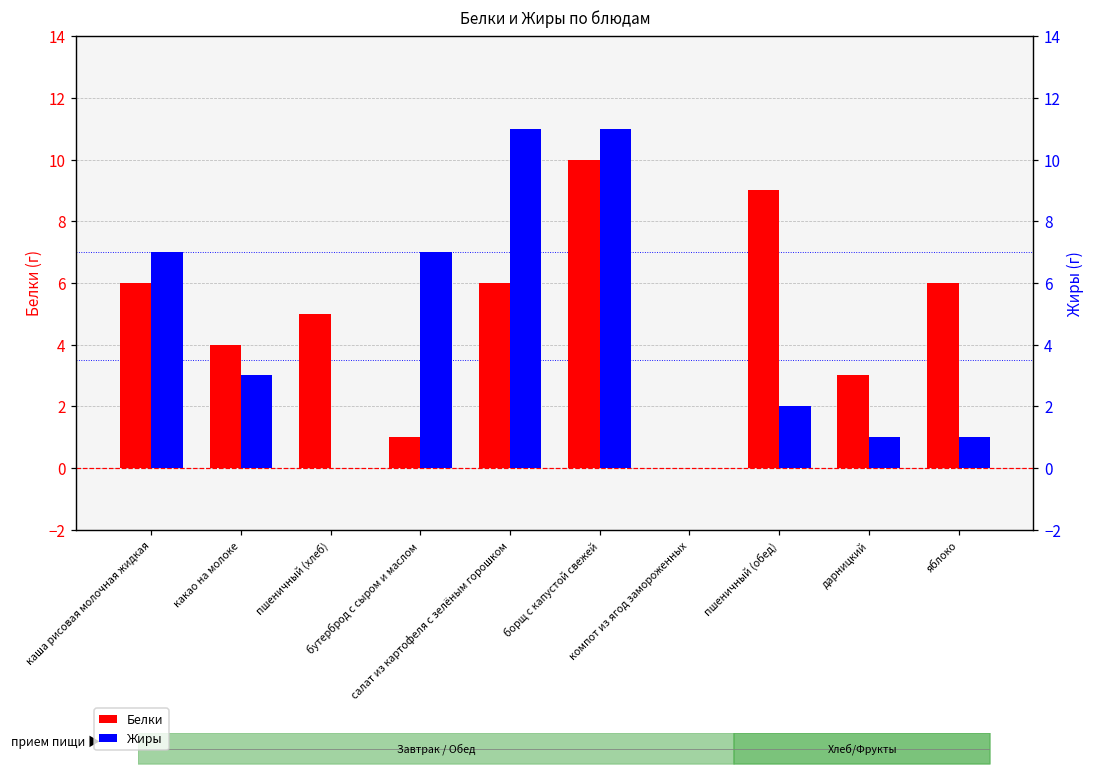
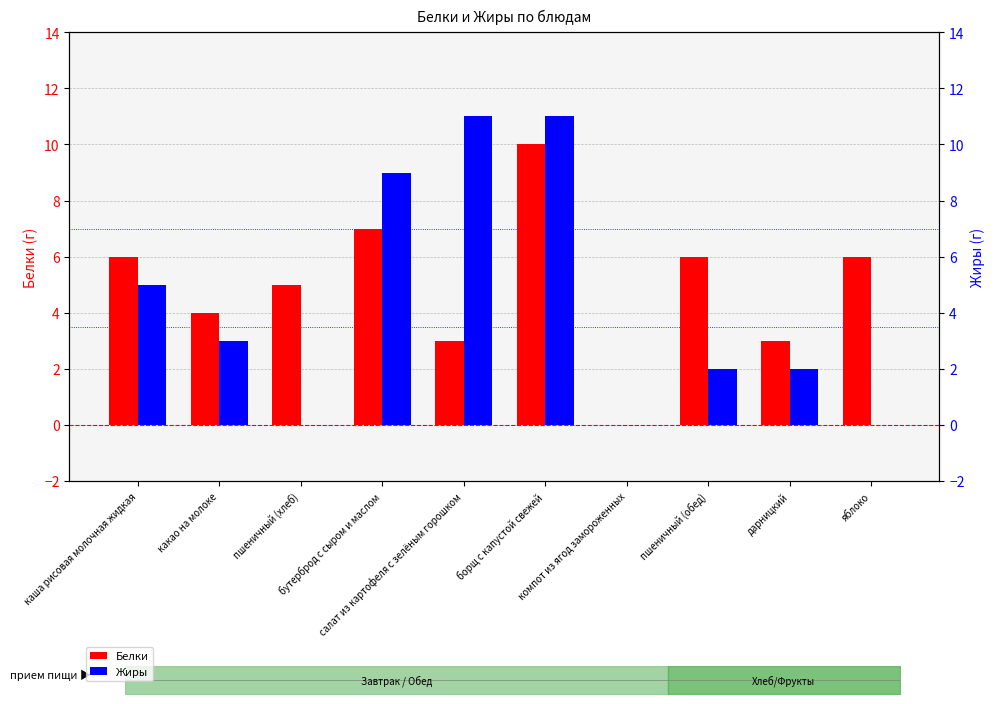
  {
    "Белки и Жиры по блюдам": {
      "Белки": {
        "каша рисовая молочная жидкая": 6,
        "какао на молоке": 4,
        "пшеничный (хлеб)": 5,
-       "бутерброд с сыром и маслом": 1,
-       "салат из картофеля с зелёным горошком": 6,
+       "бутерброд с сыром и маслом": 7,
+       "салат из картофеля с зелёным горошком": 3,
        "борщ с капустой свежей": 10,
        "компот из ягод замороженных": 0,
-       "пшеничный (обед)": 9,
+       "пшеничный (обед)": 6,
        "дарницкий": 3,
        "яблоко": 6
      },
      "Жиры": {
-       "каша рисовая молочная жидкая": 7,
+       "каша рисовая молочная жидкая": 5,
        "какао на молоке": 3,
        "пшеничный (хлеб)": 0,
-       "бутерброд с сыром и маслом": 7,
+       "бутерброд с сыром и маслом": 9,
        "салат из картофеля с зелёным горошком": 11,
        "борщ с капустой свежей": 11,
        "компот из ягод замороженных": 0,
        "пшеничный (обед)": 2,
-       "дарницкий": 1,
-       "яблоко": 1
+       "дарницкий": 2,
+       "яблоко": 0
      }
    }
  }
